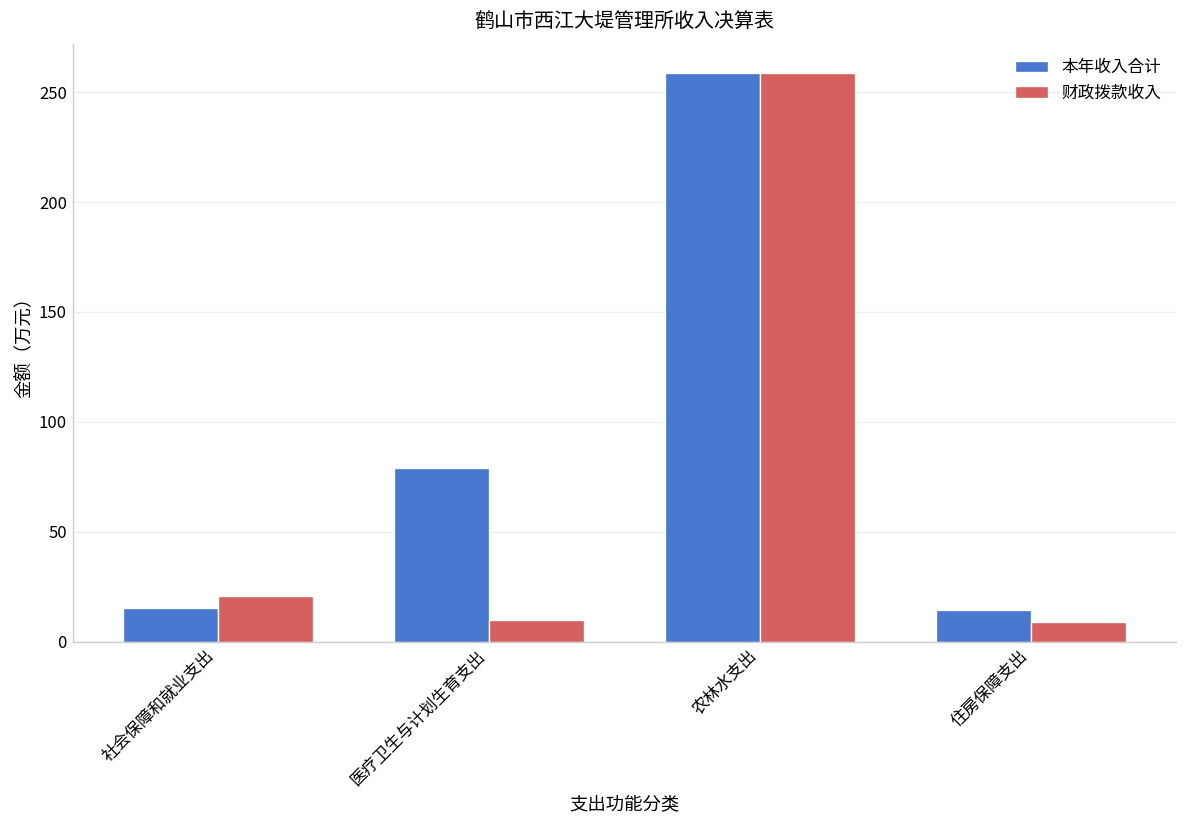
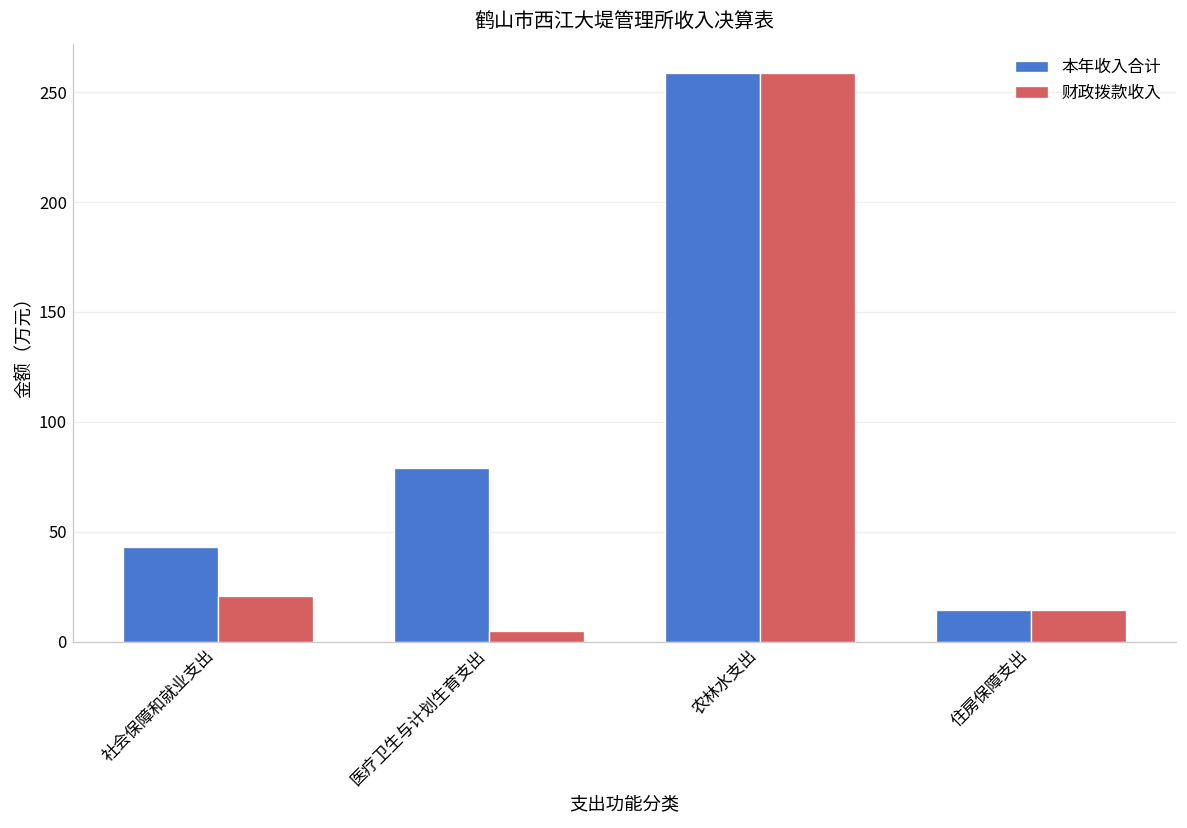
  {
    "本年收入合计": {
-     "社会保障和就业支出": 15,
+     "社会保障和就业支出": 43,
      "医疗卫生与计划生育支出": 79,
      "农林水支出": 259,
      "住房保障支出": 14
    },
    "财政拨款收入": {
      "社会保障和就业支出": 21,
-     "医疗卫生与计划生育支出": 10,
+     "医疗卫生与计划生育支出": 5,
      "农林水支出": 259,
-     "住房保障支出": 9
+     "住房保障支出": 14
    }
  }
